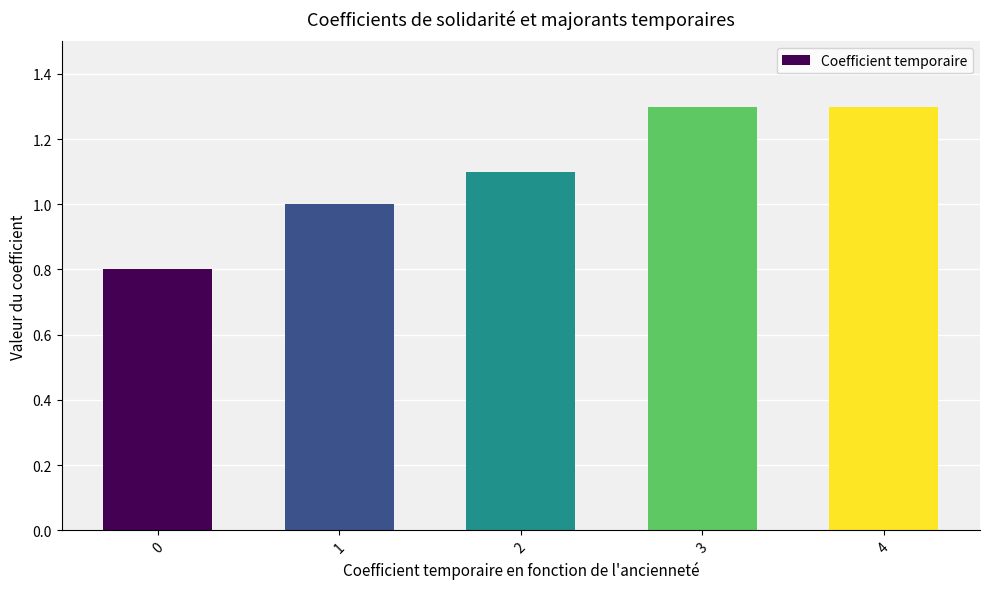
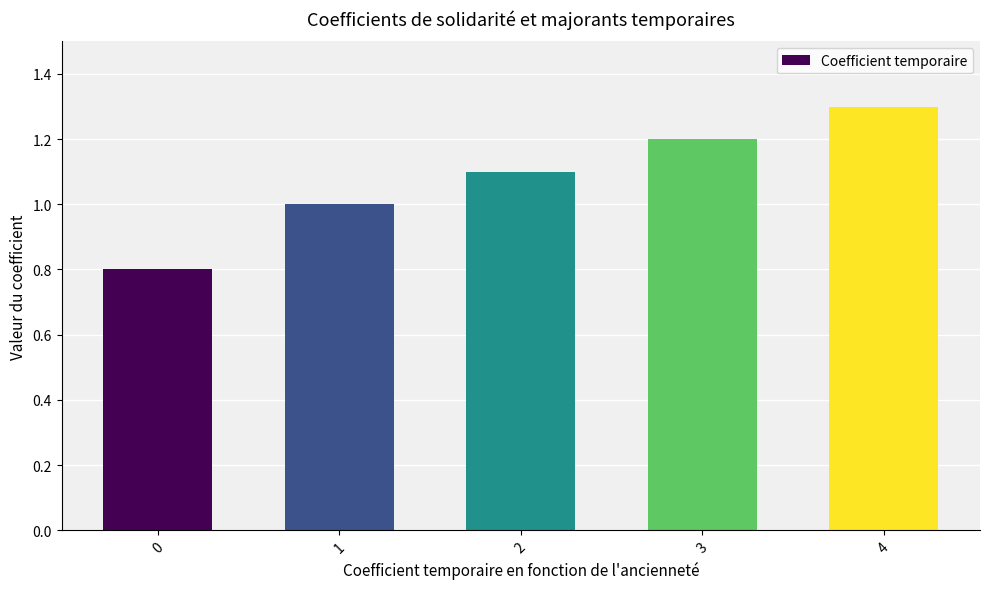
  {
    "0": 0.8,
    "1": 1.0,
    "2": 1.1,
-   "3": 1.3,
+   "3": 1.2,
    "4": 1.3
  }
